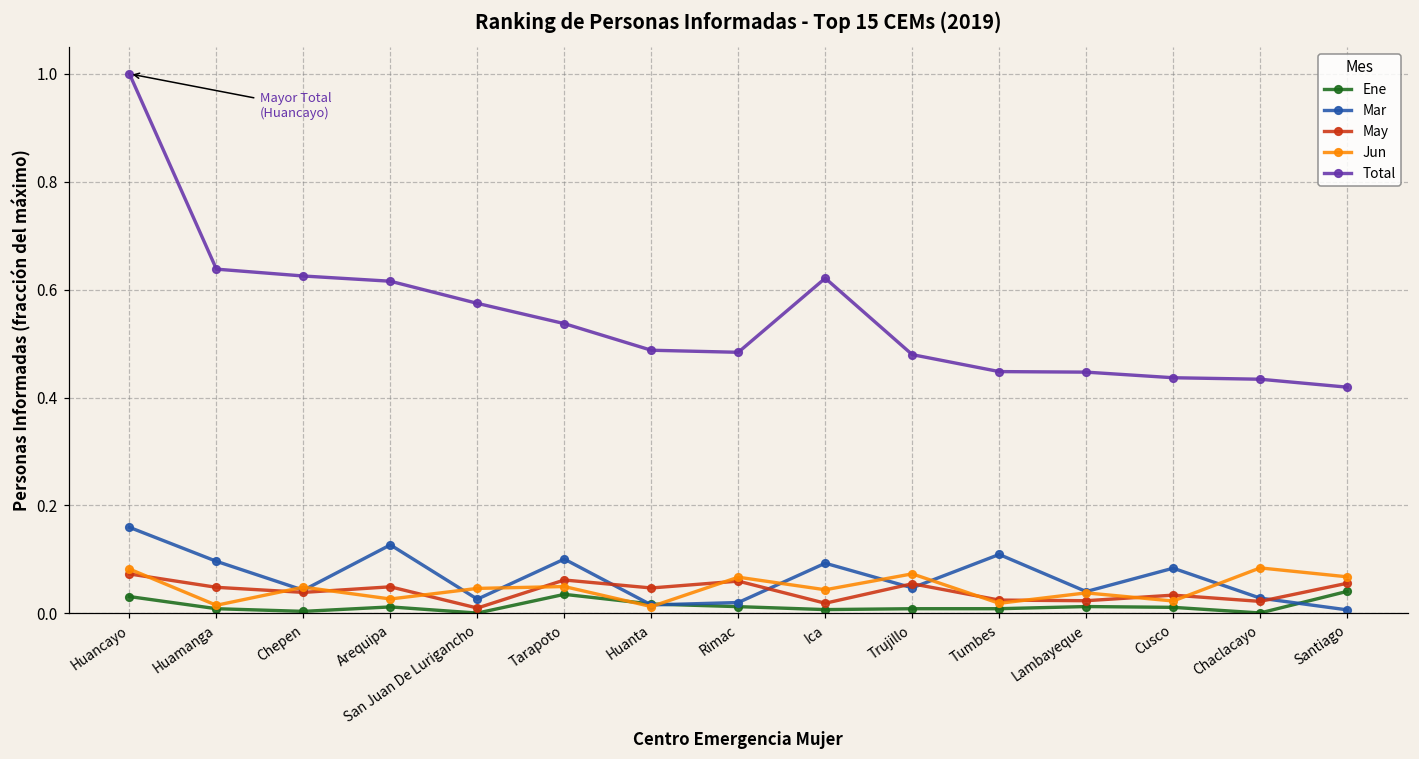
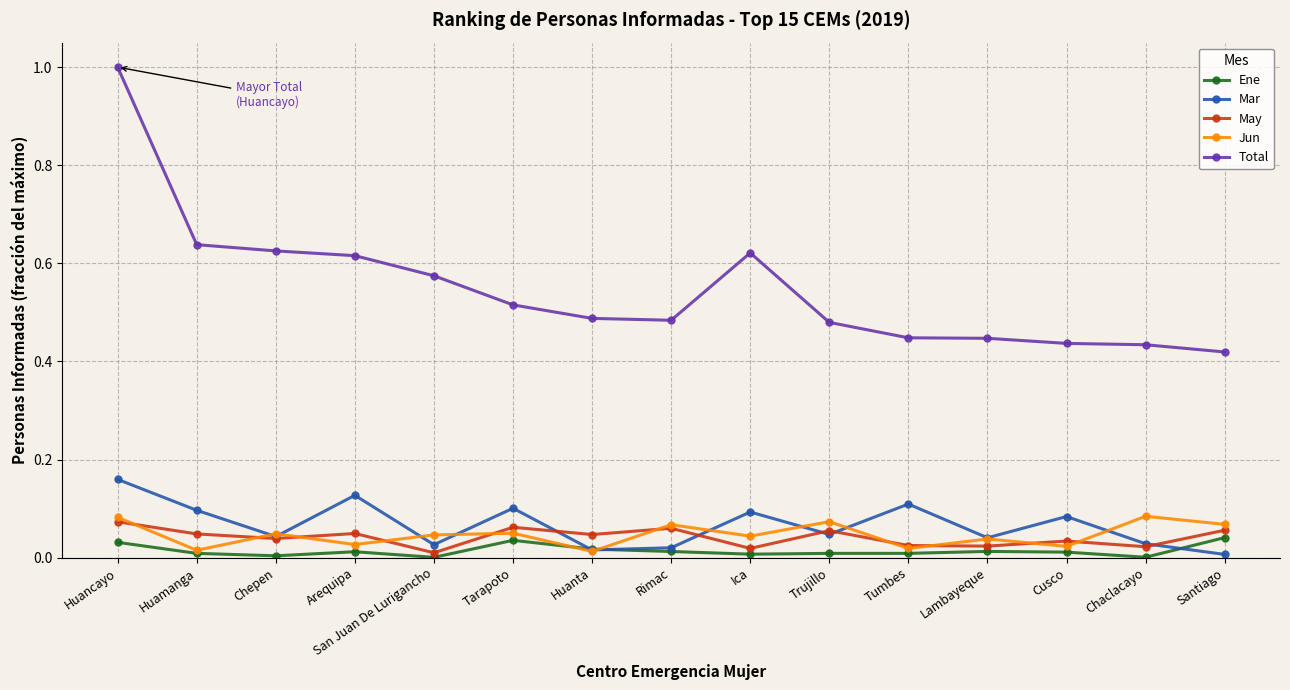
  {
    "Ene": {
      "Huancayo": 0.03,
      "Huamanga": 0.01,
      "Chepen": 0.00,
      "Arequipa": 0.01,
      "San Juan De Lurigancho": 0.00,
      "Tarapoto": 0.04,
      "Rimac": 0.01,
      "Ica": 0.01,
      "Trujillo": 0.01,
      "Tumbes": 0.01,
      "Lambayeque": 0.01,
      "Cusco": 0.01,
      "Chaclacayo": 0.00,
      "Santiago": 0.04
    },
    "Mar": {
      "Huancayo": 0.16,
      "Huamanga": 0.10,
      "Arequipa": 0.13,
      "San Juan De Lurigancho": 0.03,
      "Tarapoto": 0.10,
      "Rimac": 0.02,
      "Ica": 0.09,
      "Trujillo": 0.05,
      "Tumbes": 0.11,
      "Cusco": 0.08,
      "Chaclacayo": 0.03,
      "Santiago": 0.01
    },
    "May": {
      "Huancayo": 0.07,
      "Huamanga": 0.05,
      "Arequipa": 0.05,
      "San Juan De Lurigancho": 0.01,
      "Tarapoto": 0.06,
      "Huanta": 0.05,
      "Rimac": 0.06,
      "Ica": 0.02,
      "Trujillo": 0.05,
      "Tumbes": 0.02,
      "Lambayeque": 0.02,
      "Cusco": 0.03,
      "Chaclacayo": 0.02,
      "Santiago": 0.06
    },
    "Jun": {
      "Huancayo": 0.08,
      "Huamanga": 0.02,
      "Chepen": 0.05,
      "Arequipa": 0.03,
      "San Juan De Lurigancho": 0.05,
      "Tarapoto": 0.05,
      "Rimac": 0.07,
      "Ica": 0.04,
      "Trujillo": 0.07,
      "Tumbes": 0.02,
      "Cusco": 0.02,
      "Chaclacayo": 0.08,
      "Santiago": 0.07
    },
    "Total": {
      "Huancayo": 1.00,
      "Huamanga": 0.64,
      "Chepen": 0.63,
      "Arequipa": 0.62,
      "San Juan De Lurigancho": 0.57,
-     "Tarapoto": 0.54,
+     "Tarapoto": 0.52,
      "Huanta": 0.49,
      "Rimac": 0.48,
      "Ica": 0.62,
      "Trujillo": 0.48,
      "Tumbes": 0.45,
      "Lambayeque": 0.45,
      "Cusco": 0.44,
      "Chaclacayo": 0.43,
      "Santiago": 0.42
    }
  }
